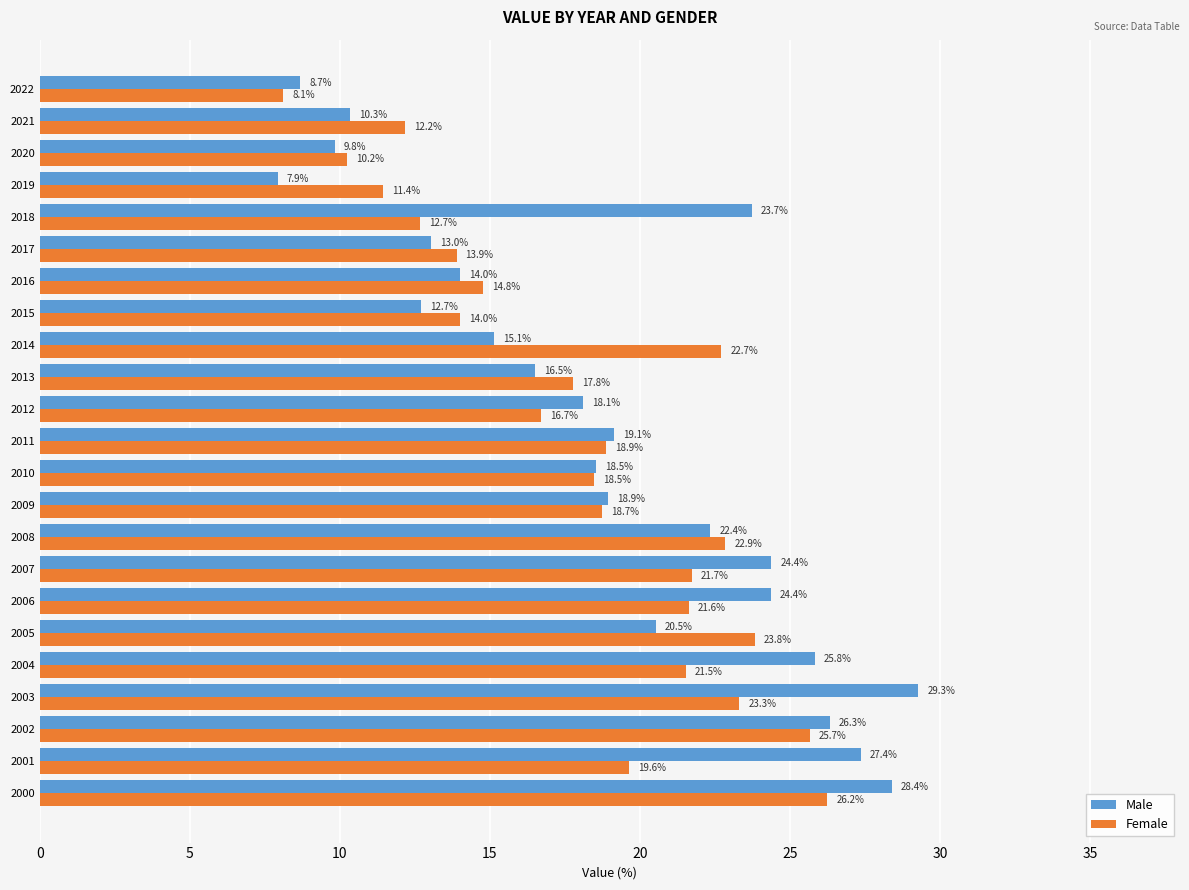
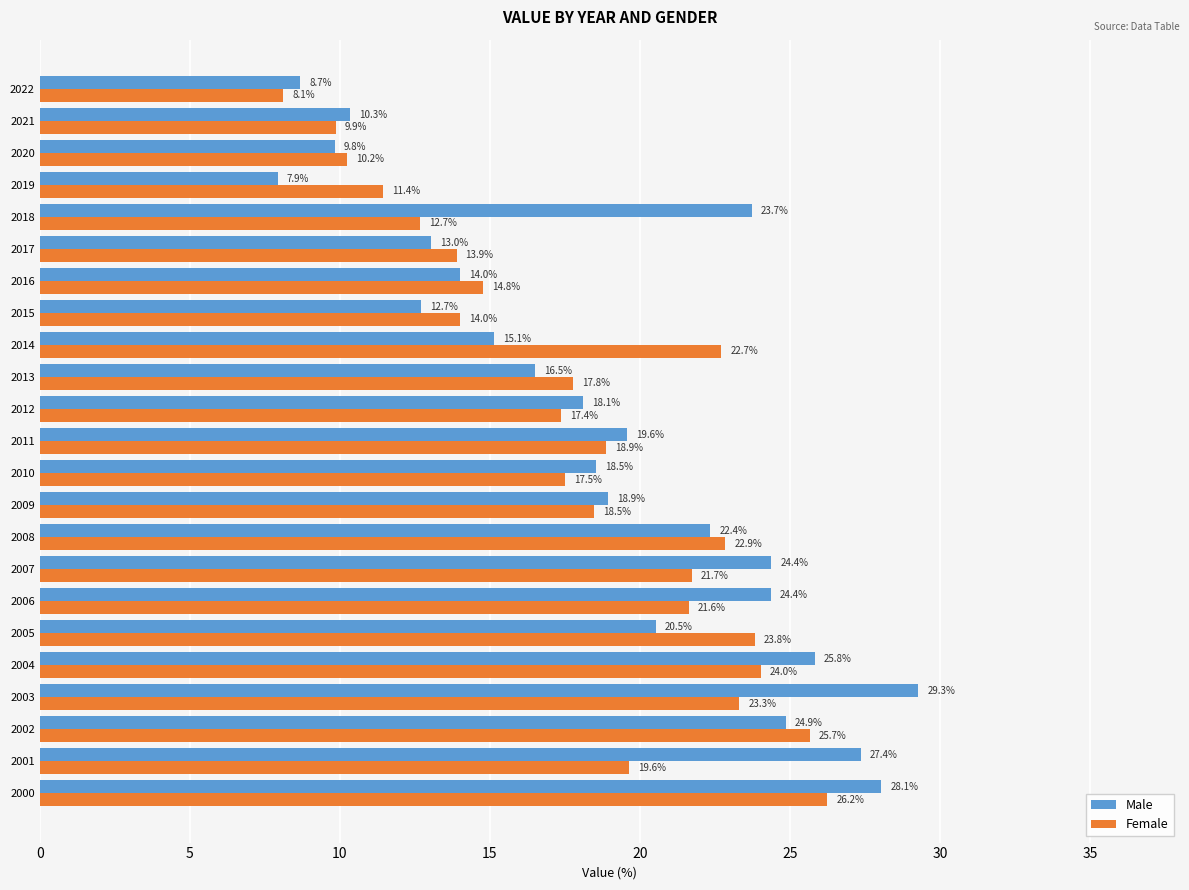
  {
    "Male": {
      "2022": "8.7%",
      "2021": "10.3%",
      "2020": "9.8%",
      "2019": "7.9%",
      "2018": "23.7%",
      "2017": "13.0%",
      "2016": "14.0%",
      "2015": "12.7%",
      "2014": "15.1%",
      "2013": "16.5%",
      "2012": "18.1%",
-     "2011": "19.1%",
+     "2011": "19.6%",
      "2010": "18.5%",
      "2009": "18.9%",
      "2008": "22.4%",
      "2007": "24.4%",
      "2006": "24.4%",
      "2005": "20.5%",
      "2004": "25.8%",
      "2003": "29.3%",
-     "2002": "26.3%",
+     "2002": "24.9%",
      "2001": "27.4%",
-     "2000": "28.4%"
+     "2000": "28.1%"
    },
    "Female": {
      "2022": "8.1%",
-     "2021": "12.2%",
+     "2021": "9.9%",
      "2020": "10.2%",
      "2019": "11.4%",
      "2018": "12.7%",
      "2017": "13.9%",
      "2016": "14.8%",
      "2015": "14.0%",
      "2014": "22.7%",
      "2013": "17.8%",
-     "2012": "16.7%",
+     "2012": "17.4%",
      "2011": "18.9%",
-     "2010": "18.5%",
-     "2009": "18.7%",
+     "2010": "17.5%",
+     "2009": "18.5%",
      "2008": "22.9%",
      "2007": "21.7%",
      "2006": "21.6%",
      "2005": "23.8%",
-     "2004": "21.5%",
+     "2004": "24.0%",
      "2003": "23.3%",
      "2002": "25.7%",
      "2001": "19.6%",
      "2000": "26.2%"
    }
  }
